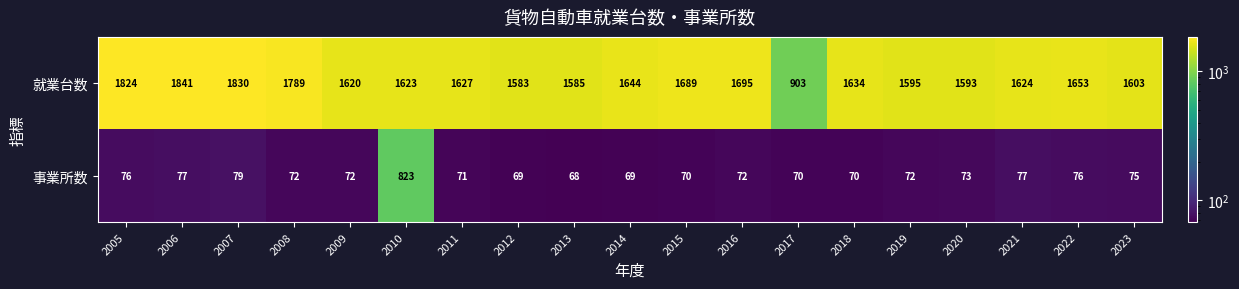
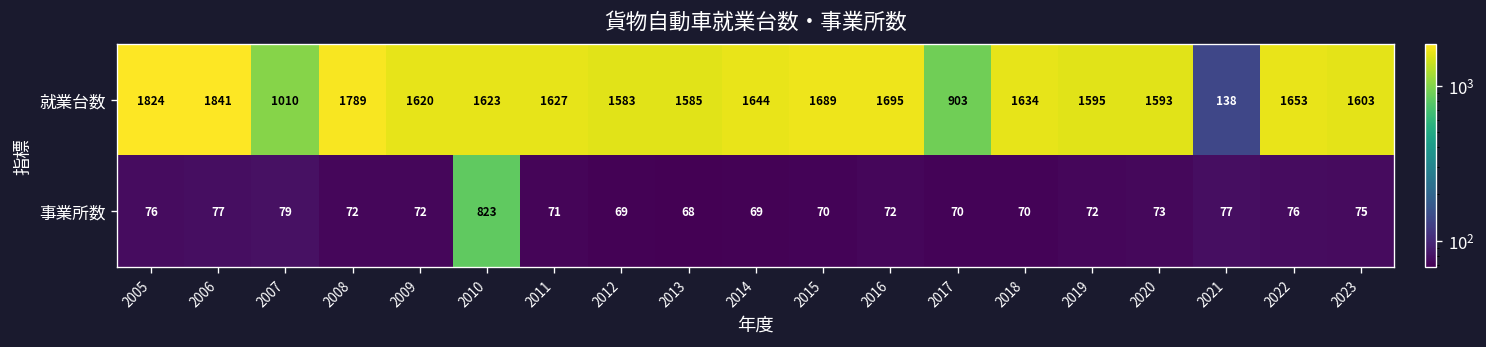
  {
    "就業台数": {
      "2005": 1824,
      "2006": 1841,
-     "2007": 1830,
+     "2007": 1010,
      "2008": 1789,
      "2009": 1620,
      "2010": 1623,
      "2011": 1627,
      "2012": 1583,
      "2013": 1585,
      "2014": 1644,
      "2015": 1689,
      "2016": 1695,
      "2017": 903,
      "2018": 1634,
      "2019": 1595,
      "2020": 1593,
-     "2021": 1624,
+     "2021": 138,
      "2022": 1653,
      "2023": 1603
    },
    "事業所数": {
      "2005": 76,
      "2006": 77,
      "2007": 79,
      "2008": 72,
      "2009": 72,
      "2010": 823,
      "2011": 71,
      "2012": 69,
      "2013": 68,
      "2014": 69,
      "2015": 70,
      "2016": 72,
      "2017": 70,
      "2018": 70,
      "2019": 72,
      "2020": 73,
      "2021": 77,
      "2022": 76,
      "2023": 75
    }
  }
